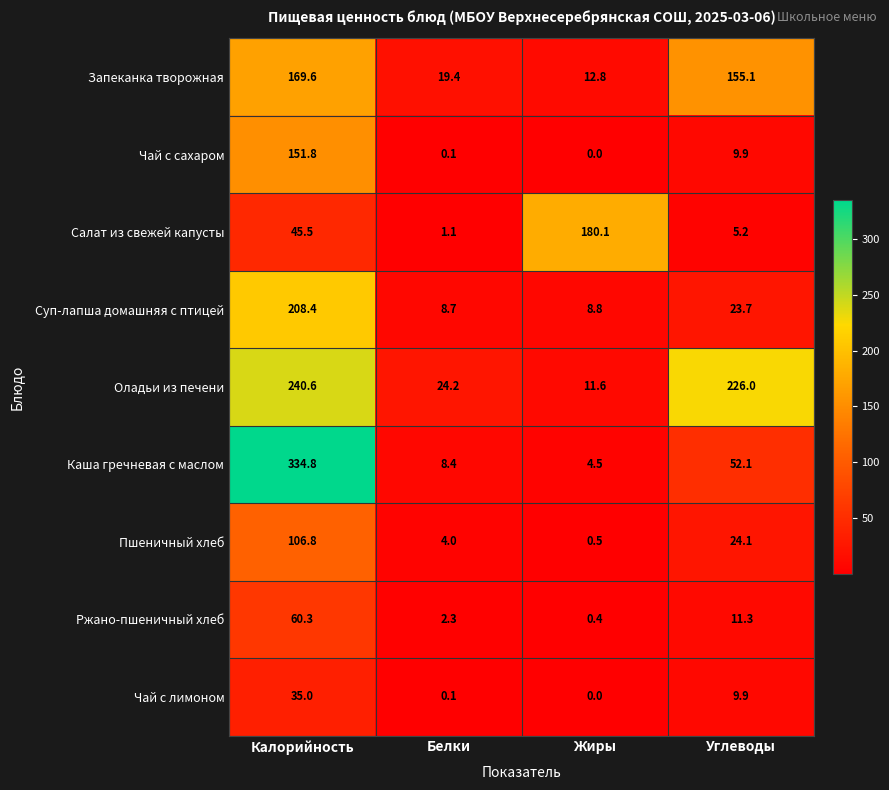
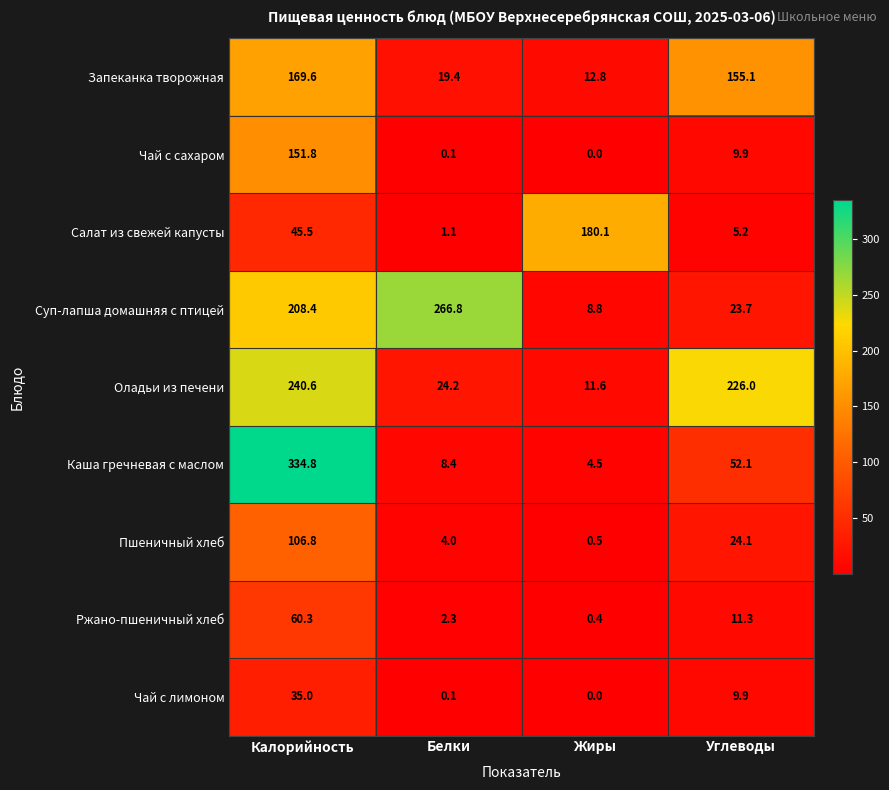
  {
    "Запеканка творожная": {
      "Калорийность": 169.6,
      "Белки": 19.4,
      "Жиры": 12.8,
      "Углеводы": 155.1
    },
    "Чай с сахаром": {
      "Калорийность": 151.8,
      "Белки": 0.1,
      "Жиры": 0.0,
      "Углеводы": 9.9
    },
    "Салат из свежей капусты": {
      "Калорийность": 45.5,
      "Белки": 1.1,
      "Жиры": 180.1,
      "Углеводы": 5.2
    },
    "Суп-лапша домашняя с птицей": {
      "Калорийность": 208.4,
-     "Белки": 8.7,
+     "Белки": 266.8,
      "Жиры": 8.8,
      "Углеводы": 23.7
    },
    "Оладьи из печени": {
      "Калорийность": 240.6,
      "Белки": 24.2,
      "Жиры": 11.6,
      "Углеводы": 226.0
    },
    "Каша гречневая с маслом": {
      "Калорийность": 334.8,
      "Белки": 8.4,
      "Жиры": 4.5,
      "Углеводы": 52.1
    },
    "Пшеничный хлеб": {
      "Калорийность": 106.8,
      "Белки": 4.0,
      "Жиры": 0.5,
      "Углеводы": 24.1
    },
    "Ржано-пшеничный хлеб": {
      "Калорийность": 60.3,
      "Белки": 2.3,
      "Жиры": 0.4,
      "Углеводы": 11.3
    },
    "Чай с лимоном": {
      "Калорийность": 35.0,
      "Белки": 0.1,
      "Жиры": 0.0,
      "Углеводы": 9.9
    }
  }
